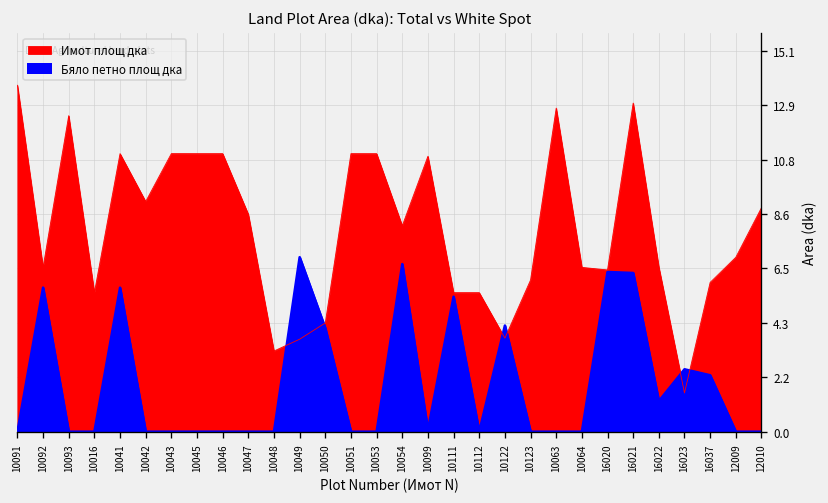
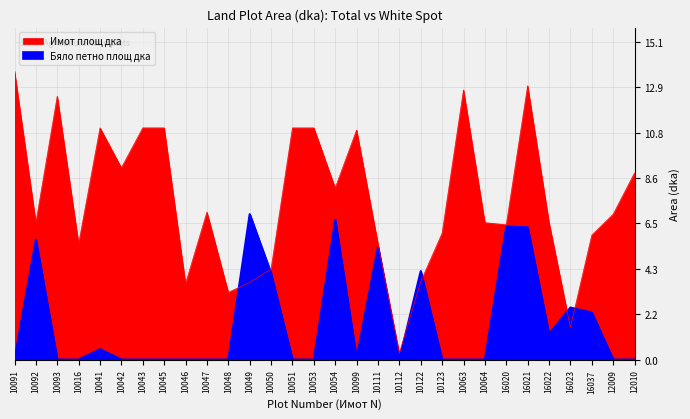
  {
    "Бяло петно площ дка": {
      "10091": 0.0,
      "10092": 5.7,
      "10093": 0.0,
      "10016": 0.0,
-     "10041": 5.7,
+     "10041": 0.5,
      "10042": 0.0,
      "10043": 0.0,
      "10045": 0.0,
      "10046": 0.0,
      "10047": 0.0,
      "10048": 0.0,
      "10049": 6.9,
      "10050": 4.1,
      "10051": 0.0,
      "10053": 0.0,
      "10054": 6.6,
      "10099": 0.1,
      "10111": 5.3,
      "10112": 0.0,
      "10122": 4.2,
      "10123": 0.0,
      "10063": 0.0,
      "10064": 0.0,
      "16021": 6.3,
      "16022": 1.2,
      "16023": 2.5,
      "16037": 2.2,
      "12009": 0.0,
      "12010": 0.0
    },
    "Имот площ дка": {
      "10091": 13.7,
      "10092": 6.5,
      "10093": 12.5,
      "10016": 5.5,
      "10041": 11.0,
      "10042": 9.1,
      "10043": 11.0,
      "10045": 11.0,
-     "10046": 11.0,
-     "10047": 8.6,
+     "10046": 3.6,
+     "10047": 7.0,
      "10048": 3.2,
      "10049": 3.7,
      "10050": 4.3,
      "10051": 11.0,
      "10053": 11.0,
      "10054": 8.1,
      "10099": 10.9,
      "10111": 5.5,
-     "10112": 5.5,
+     "10112": 0.3,
      "10122": 3.7,
      "10123": 6.0,
      "10063": 12.8,
      "10064": 6.5,
      "16021": 13.0,
      "16022": 6.5,
      "16023": 1.5,
      "16037": 5.9,
      "12009": 6.9,
      "12010": 8.9
    }
  }
